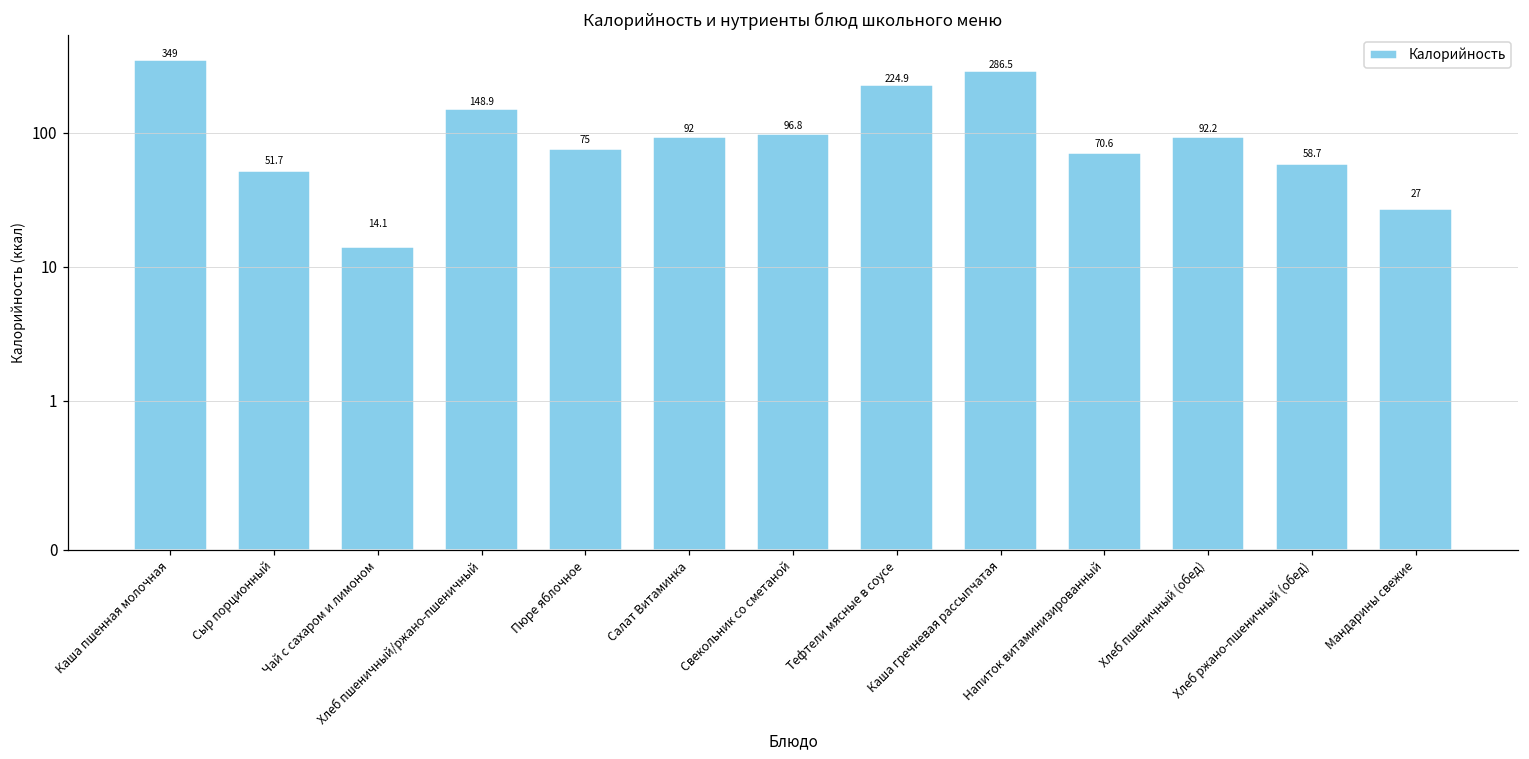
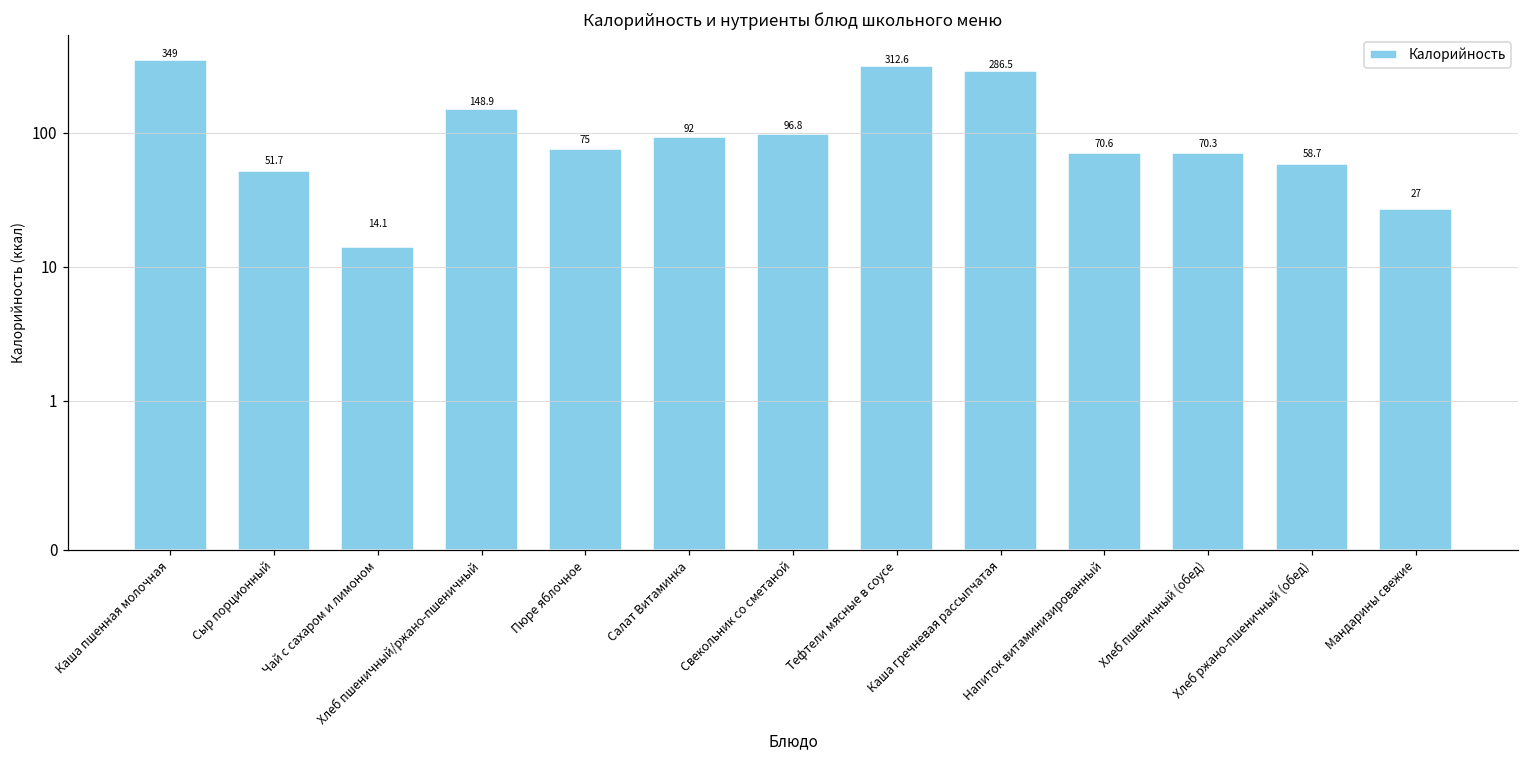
  {
    "Каша пшенная молочная": 349,
    "Сыр порционный": 51.7,
    "Чай с сахаром и лимоном": 14.1,
    "Хлеб пшеничный/ржано-пшеничный": 148.9,
    "Пюре яблочное": 75,
    "Салат Витаминка": 92,
    "Свекольник со сметаной": 96.8,
-   "Тефтели мясные в соусе": 224.9,
+   "Тефтели мясные в соусе": 312.6,
    "Каша гречневая рассыпчатая": 286.5,
    "Напиток витаминизированный": 70.6,
-   "Хлеб пшеничный (обед)": 92.2,
+   "Хлеб пшеничный (обед)": 70.3,
    "Хлеб ржано-пшеничный (обед)": 58.7,
    "Мандарины свежие": 27
  }
